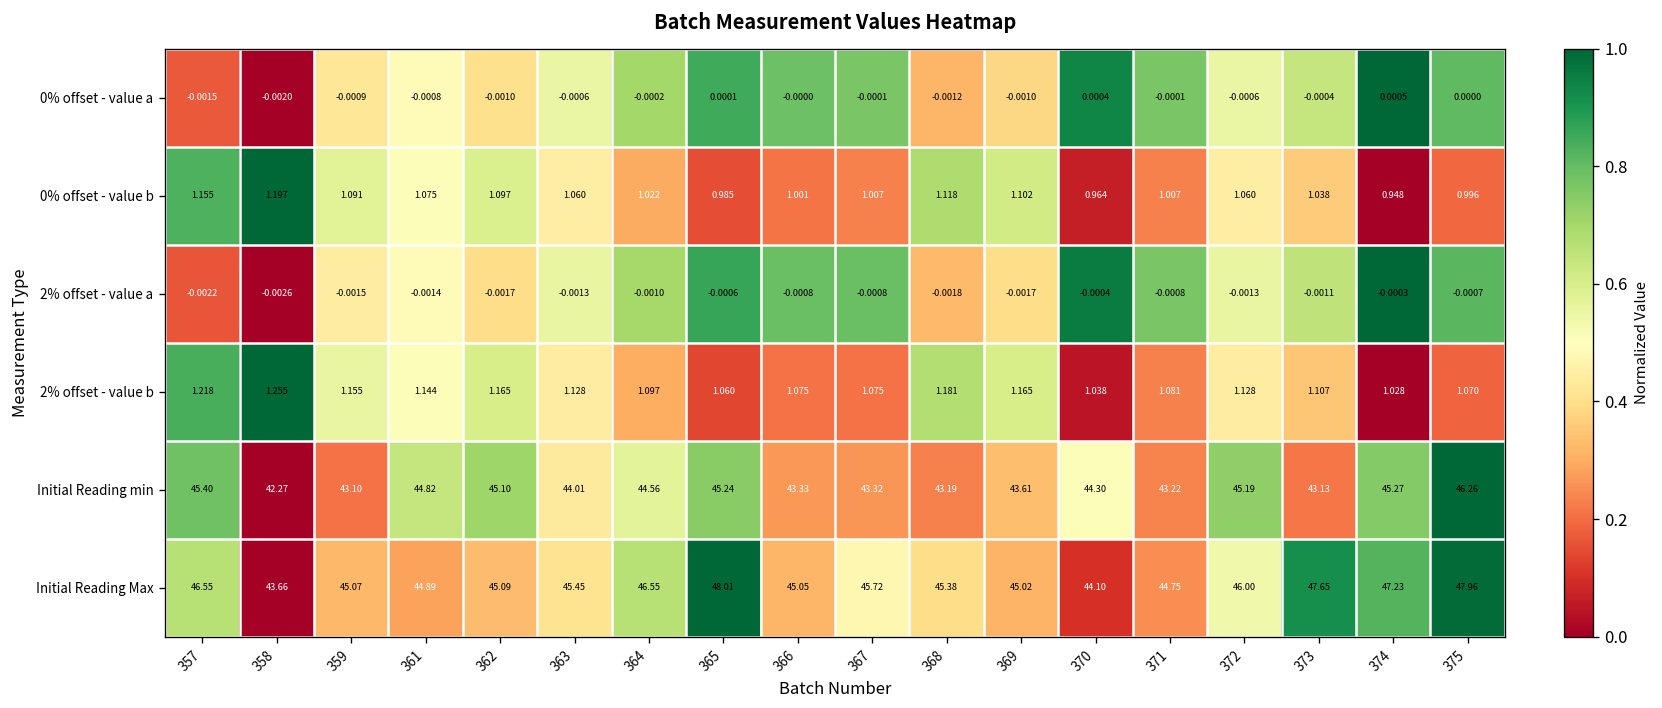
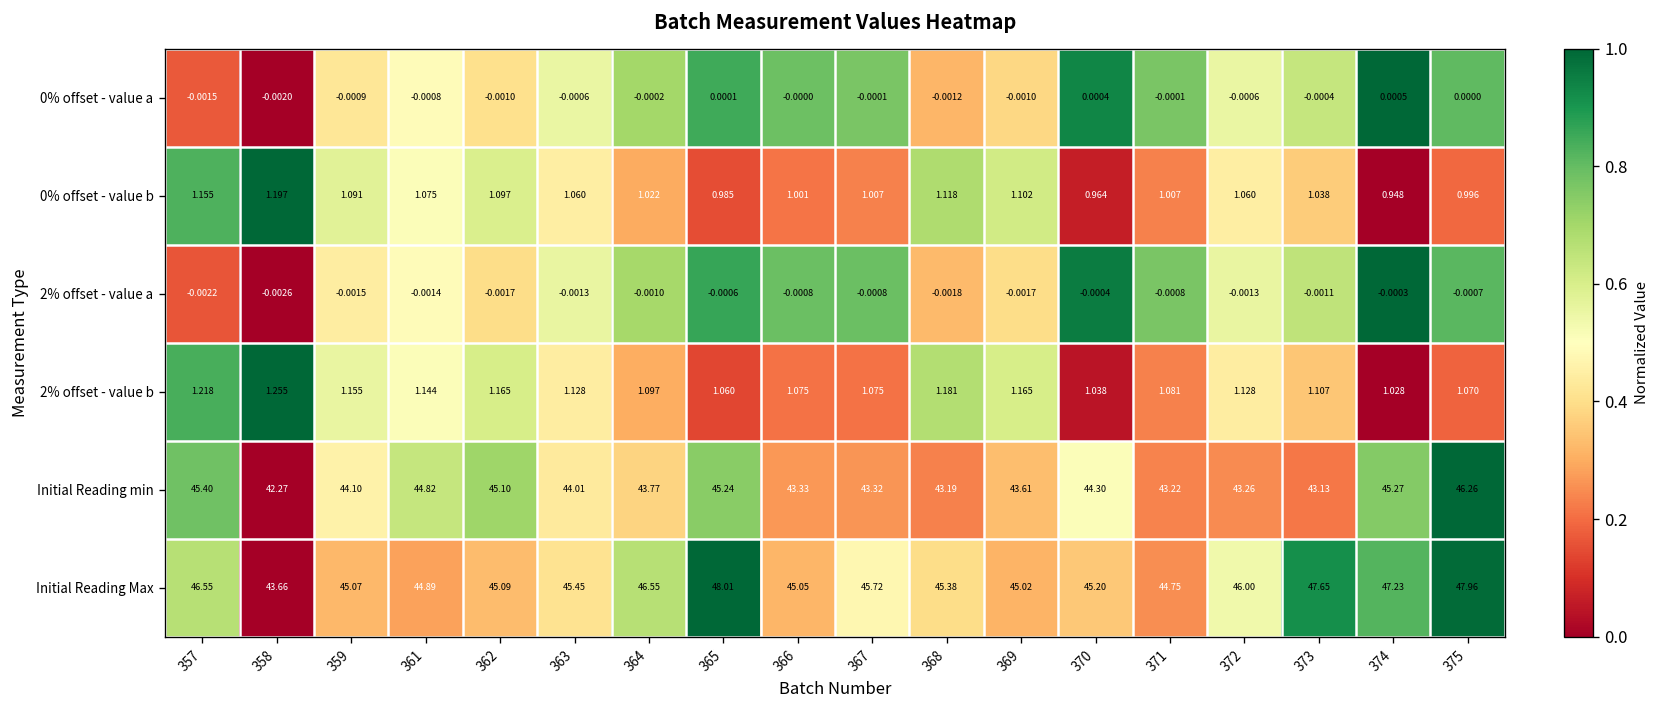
  {
    "0% offset - value a": {
      "357": -0.0015,
      "358": -0.0020,
      "359": -0.0009,
      "361": -0.0008,
      "362": -0.0010,
      "363": -0.0006,
      "364": -0.0002,
      "365": 0.0001,
      "366": -0.0000,
      "367": -0.0001,
      "368": -0.0012,
      "369": -0.0010,
      "370": 0.0004,
      "371": -0.0001,
      "372": -0.0006,
      "373": -0.0004,
      "374": 0.0005,
      "375": 0.0000
    },
    "0% offset - value b": {
      "357": 1.155,
      "358": 1.197,
      "359": 1.091,
      "361": 1.075,
      "362": 1.097,
      "363": 1.060,
      "364": 1.022,
      "365": 0.985,
      "366": 1.001,
      "367": 1.007,
      "368": 1.118,
      "369": 1.102,
      "370": 0.964,
      "371": 1.007,
      "372": 1.060,
      "373": 1.038,
      "374": 0.948,
      "375": 0.996
    },
    "2% offset - value a": {
      "357": -0.0022,
      "358": -0.0026,
      "359": -0.0015,
      "361": -0.0014,
      "362": -0.0017,
      "363": -0.0013,
      "364": -0.0010,
      "365": -0.0006,
      "366": -0.0008,
      "367": -0.0008,
      "368": -0.0018,
      "369": -0.0017,
      "370": -0.0004,
      "371": -0.0008,
      "372": -0.0013,
      "373": -0.0011,
      "374": -0.0003,
      "375": -0.0007
    },
    "2% offset - value b": {
      "357": 1.218,
      "358": 1.255,
      "359": 1.155,
      "361": 1.144,
      "362": 1.165,
      "363": 1.128,
      "364": 1.097,
      "365": 1.060,
      "366": 1.075,
      "367": 1.075,
      "368": 1.181,
      "369": 1.165,
      "370": 1.038,
      "371": 1.081,
      "372": 1.128,
      "373": 1.107,
      "374": 1.028,
      "375": 1.070
    },
    "Initial Reading min": {
      "357": 45.40,
      "358": 42.27,
-     "359": 43.10,
+     "359": 44.10,
      "361": 44.82,
      "362": 45.10,
      "363": 44.01,
-     "364": 44.56,
+     "364": 43.77,
      "365": 45.24,
      "366": 43.33,
      "367": 43.32,
      "368": 43.19,
      "369": 43.61,
      "370": 44.30,
      "371": 43.22,
-     "372": 45.19,
+     "372": 43.26,
      "373": 43.13,
      "374": 45.27,
      "375": 46.26
    },
    "Initial Reading Max": {
      "357": 46.55,
      "358": 43.66,
      "359": 45.07,
      "361": 44.89,
      "362": 45.09,
      "363": 45.45,
      "364": 46.55,
      "365": 48.01,
      "366": 45.05,
      "367": 45.72,
      "368": 45.38,
      "369": 45.02,
-     "370": 44.10,
+     "370": 45.20,
      "371": 44.75,
      "372": 46.00,
      "373": 47.65,
      "374": 47.23,
      "375": 47.96
    }
  }
